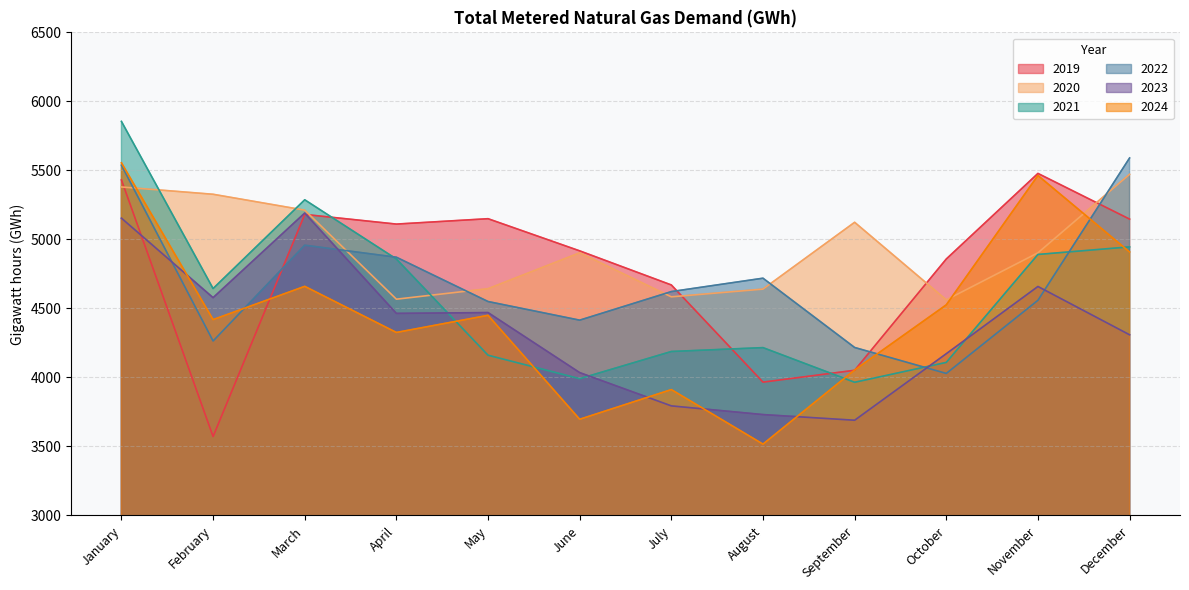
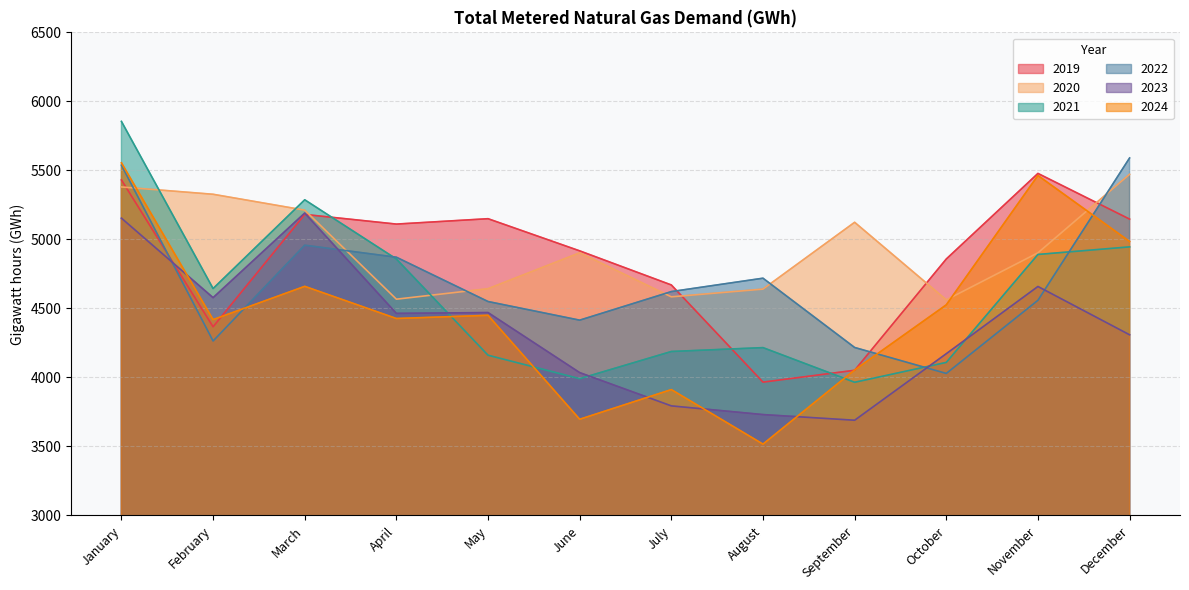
  {
    "2019": {
      "January": 5430,
-     "February": 3570,
+     "February": 4370,
      "April": 5110,
      "May": 5150,
      "July": 4670,
      "August": 3970,
      "October": 4860,
      "December": 5150
    },
    "2020": {
      "January": 5380,
      "February": 5330,
      "March": 5210,
      "April": 4570,
      "May": 4640,
      "July": 4580,
      "August": 4640,
      "September": 5120,
      "October": 4560,
      "December": 5470
    },
    "2024": {
      "February": 4420,
      "March": 4660,
-     "April": 4330,
+     "April": 4430,
      "May": 4450,
      "June": 3700,
      "July": 3910,
      "August": 3520,
      "October": 4530,
-     "December": 4910
+     "December": 4990
    }
  }
